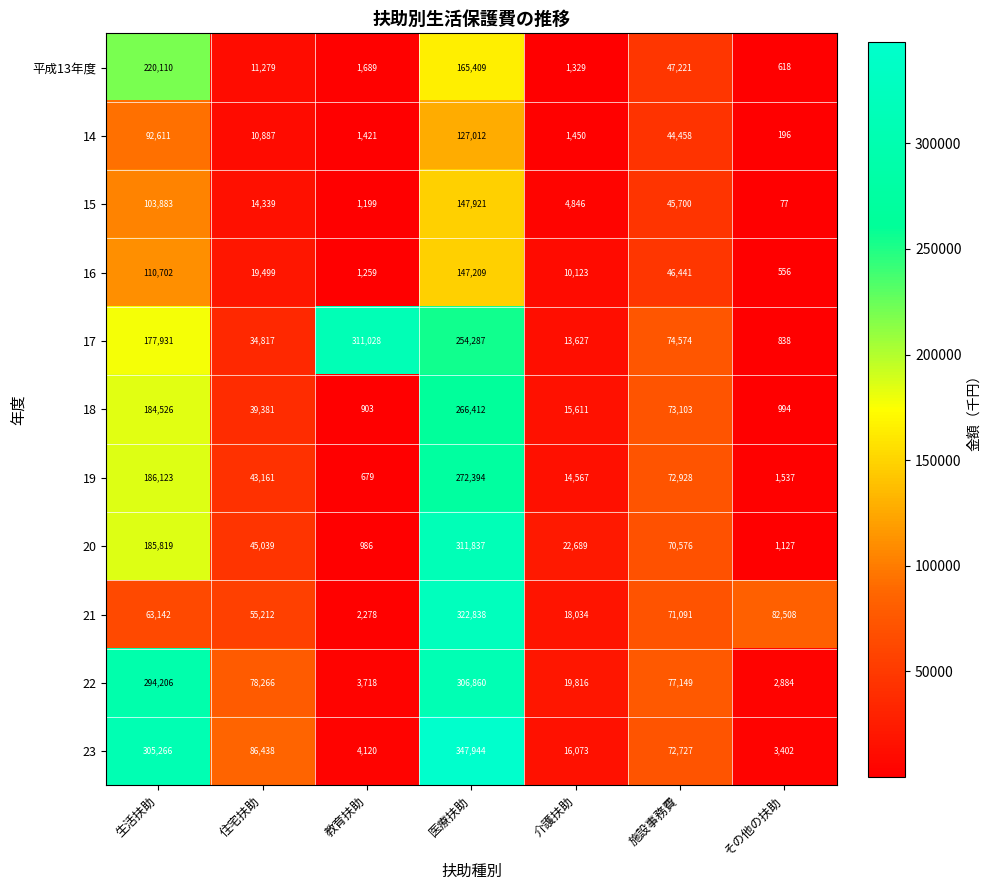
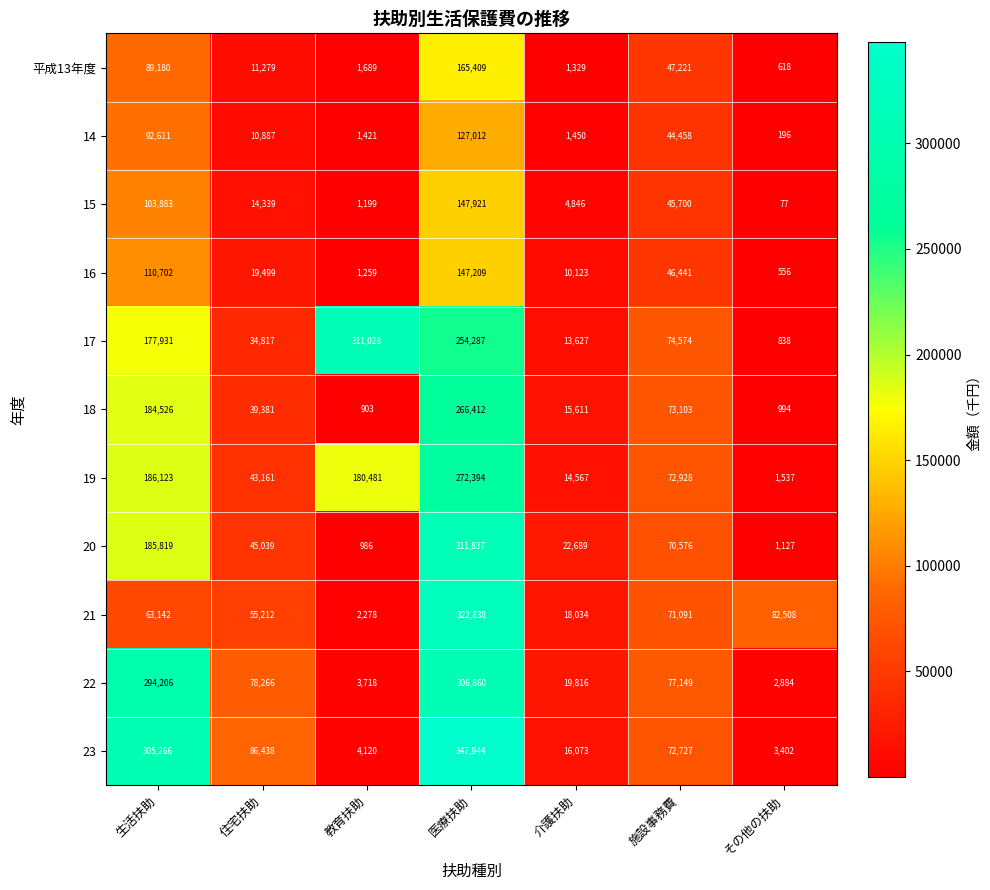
  {
    "平成13年度": {
-     "生活扶助": "220,110",
+     "生活扶助": "89,180",
      "住宅扶助": "11,279",
      "教育扶助": "1,689",
      "医療扶助": "165,409",
      "介護扶助": "1,329",
      "施設事務費": "47,221",
      "その他の扶助": "618"
    },
    "14": {
      "生活扶助": "92,611",
      "住宅扶助": "10,887",
      "教育扶助": "1,421",
      "医療扶助": "127,012",
      "介護扶助": "1,450",
      "施設事務費": "44,458",
      "その他の扶助": "196"
    },
    "15": {
      "生活扶助": "103,883",
      "住宅扶助": "14,339",
      "教育扶助": "1,199",
      "医療扶助": "147,921",
      "介護扶助": "4,846",
      "施設事務費": "45,700",
      "その他の扶助": "77"
    },
    "16": {
      "生活扶助": "110,702",
      "住宅扶助": "19,499",
      "教育扶助": "1,259",
      "医療扶助": "147,209",
      "介護扶助": "10,123",
      "施設事務費": "46,441",
      "その他の扶助": "556"
    },
    "17": {
      "生活扶助": "177,931",
      "住宅扶助": "34,817",
      "教育扶助": "311,028",
      "医療扶助": "254,287",
      "介護扶助": "13,627",
      "施設事務費": "74,574",
      "その他の扶助": "838"
    },
    "18": {
      "生活扶助": "184,526",
      "住宅扶助": "39,381",
      "教育扶助": "903",
      "医療扶助": "266,412",
      "介護扶助": "15,611",
      "施設事務費": "73,103",
      "その他の扶助": "994"
    },
    "19": {
      "生活扶助": "186,123",
      "住宅扶助": "43,161",
-     "教育扶助": "679",
+     "教育扶助": "180,481",
      "医療扶助": "272,394",
      "介護扶助": "14,567",
      "施設事務費": "72,928",
      "その他の扶助": "1,537"
    },
    "20": {
      "生活扶助": "185,819",
      "住宅扶助": "45,039",
      "教育扶助": "986",
      "医療扶助": "311,837",
      "介護扶助": "22,689",
      "施設事務費": "70,576",
      "その他の扶助": "1,127"
    },
    "21": {
      "生活扶助": "63,142",
      "住宅扶助": "55,212",
      "教育扶助": "2,278",
      "医療扶助": "322,838",
      "介護扶助": "18,034",
      "施設事務費": "71,091",
      "その他の扶助": "82,508"
    },
    "22": {
      "生活扶助": "294,206",
      "住宅扶助": "78,266",
      "教育扶助": "3,718",
      "医療扶助": "306,860",
      "介護扶助": "19,816",
      "施設事務費": "77,149",
      "その他の扶助": "2,884"
    },
    "23": {
      "生活扶助": "305,266",
      "住宅扶助": "86,438",
      "教育扶助": "4,120",
      "医療扶助": "347,944",
      "介護扶助": "16,073",
      "施設事務費": "72,727",
      "その他の扶助": "3,402"
    }
  }
